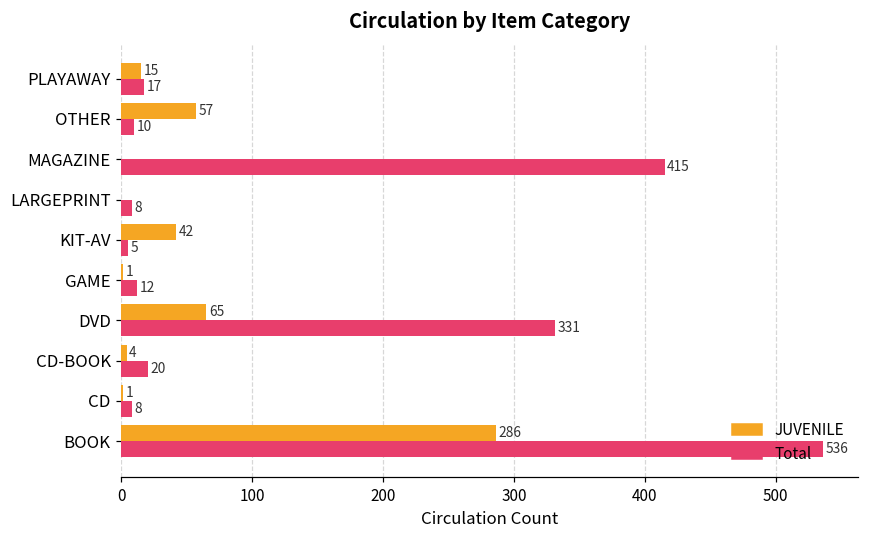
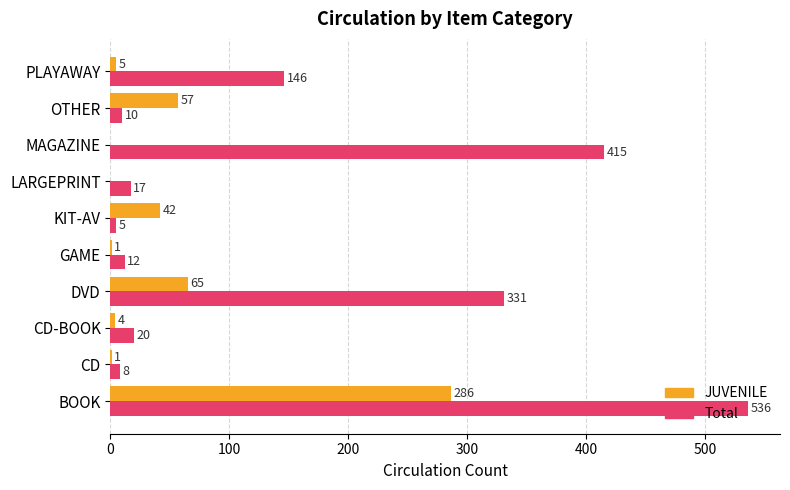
  {
    "JUVENILE": {
-     "PLAYAWAY": 15,
+     "PLAYAWAY": 5,
      "OTHER": 57,
      "KIT-AV": 42,
      "GAME": 1,
      "DVD": 65,
      "CD-BOOK": 4,
      "CD": 1,
      "BOOK": 286
    },
    "Total": {
-     "PLAYAWAY": 17,
+     "PLAYAWAY": 146,
      "OTHER": 10,
      "MAGAZINE": 415,
-     "LARGEPRINT": 8,
+     "LARGEPRINT": 17,
      "KIT-AV": 5,
      "GAME": 12,
      "DVD": 331,
      "CD-BOOK": 20,
      "CD": 8,
      "BOOK": 536
    }
  }
